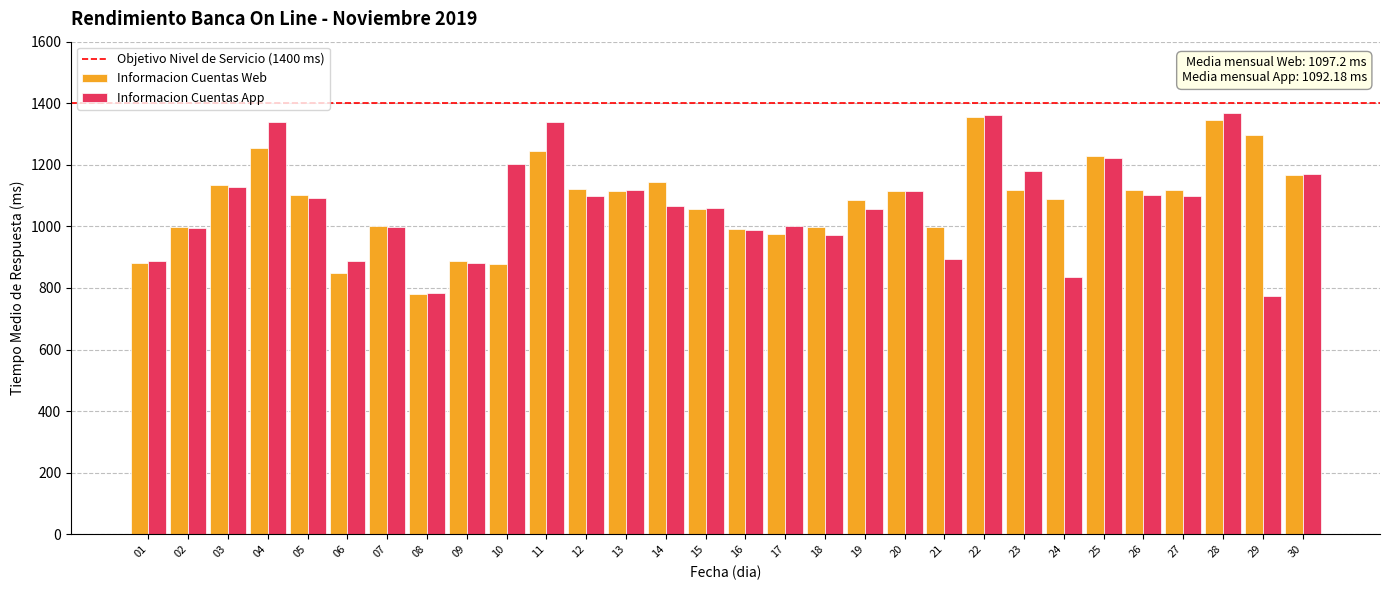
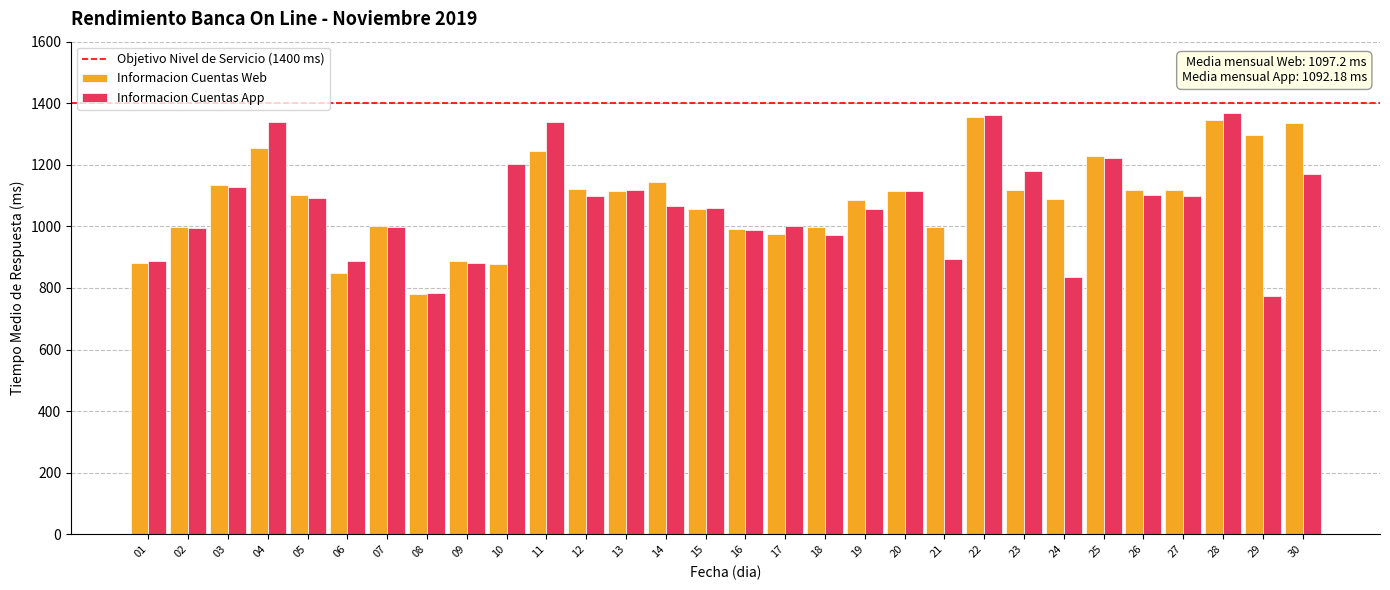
  {
    "Informacion Cuentas Web": {
      "01": 880,
      "02": 1000,
      "03": 1130,
      "04": 1250,
      "05": 1100,
      "06": 850,
      "07": 1000,
      "08": 780,
      "09": 890,
      "10": 880,
      "11": 1240,
      "12": 1120,
      "13": 1120,
      "14": 1150,
      "15": 1060,
      "16": 990,
      "17": 980,
      "18": 1000,
      "19": 1090,
      "20": 1120,
      "21": 1000,
      "22": 1360,
      "23": 1120,
      "24": 1090,
      "25": 1230,
      "26": 1120,
      "27": 1120,
      "28": 1350,
      "29": 1300,
-     "30": 1170
+     "30": 1340
    },
    "Informacion Cuentas App": {
      "01": 890,
      "02": 990,
      "03": 1130,
      "04": 1340,
      "05": 1090,
      "06": 890,
      "07": 1000,
      "08": 780,
      "09": 880,
      "10": 1200,
      "11": 1340,
      "12": 1100,
      "13": 1120,
      "14": 1070,
      "15": 1060,
      "16": 990,
      "17": 1000,
      "18": 970,
      "19": 1060,
      "20": 1110,
      "21": 890,
      "22": 1360,
      "23": 1180,
      "24": 840,
      "25": 1220,
      "26": 1100,
      "27": 1100,
      "28": 1370,
      "29": 780,
      "30": 1170
    }
  }
